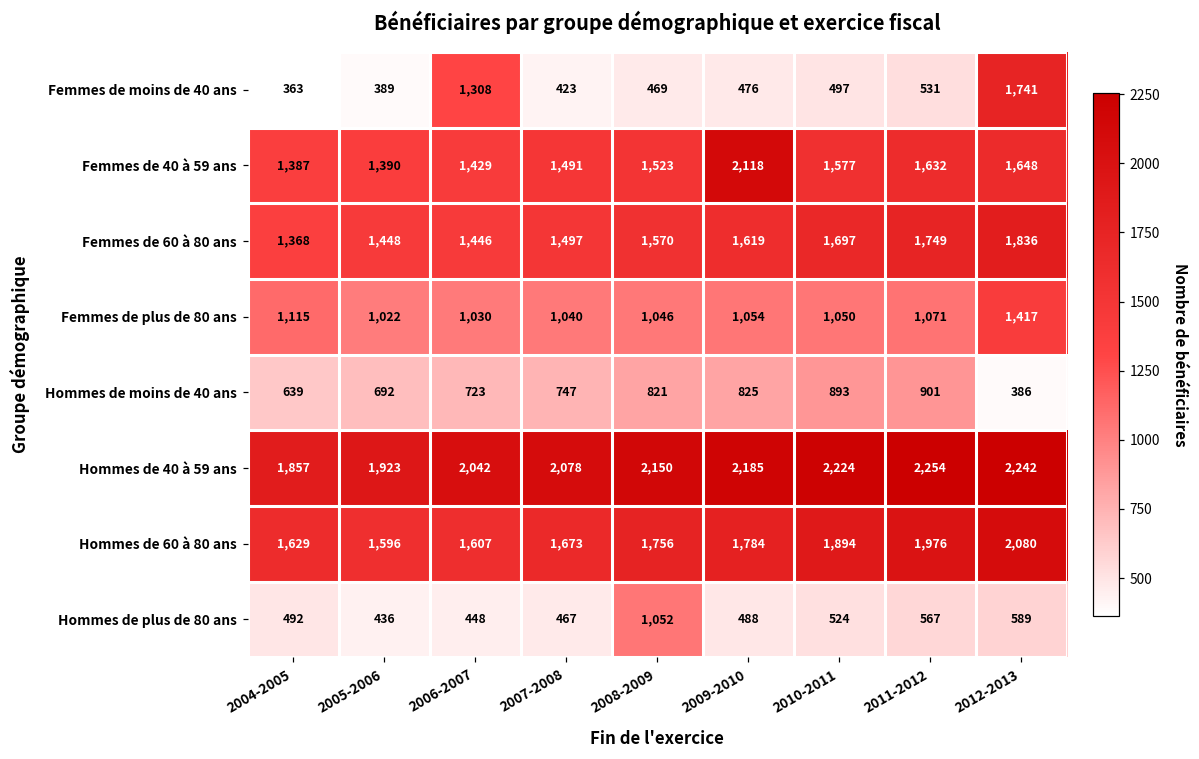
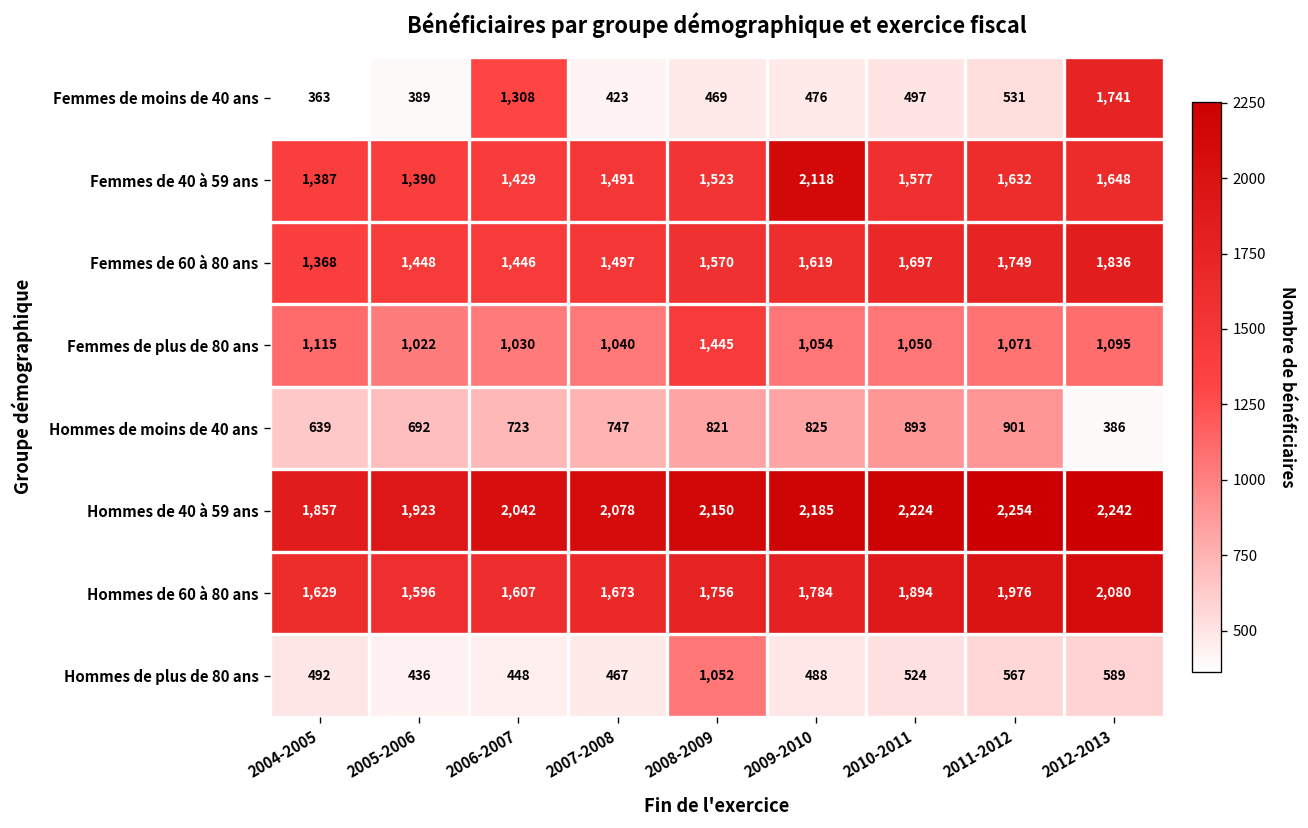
  {
    "Femmes de moins de 40 ans": {
      "2004-2005": "363",
      "2005-2006": "389",
      "2006-2007": "1,308",
      "2007-2008": "423",
      "2008-2009": "469",
      "2009-2010": "476",
      "2010-2011": "497",
      "2011-2012": "531",
      "2012-2013": "1,741"
    },
    "Femmes de 40 à 59 ans": {
      "2004-2005": "1,387",
      "2005-2006": "1,390",
      "2006-2007": "1,429",
      "2007-2008": "1,491",
      "2008-2009": "1,523",
      "2009-2010": "2,118",
      "2010-2011": "1,577",
      "2011-2012": "1,632",
      "2012-2013": "1,648"
    },
    "Femmes de 60 à 80 ans": {
      "2004-2005": "1,368",
      "2005-2006": "1,448",
      "2006-2007": "1,446",
      "2007-2008": "1,497",
      "2008-2009": "1,570",
      "2009-2010": "1,619",
      "2010-2011": "1,697",
      "2011-2012": "1,749",
      "2012-2013": "1,836"
    },
    "Femmes de plus de 80 ans": {
      "2004-2005": "1,115",
      "2005-2006": "1,022",
      "2006-2007": "1,030",
      "2007-2008": "1,040",
-     "2008-2009": "1,046",
+     "2008-2009": "1,445",
      "2009-2010": "1,054",
      "2010-2011": "1,050",
      "2011-2012": "1,071",
-     "2012-2013": "1,417"
+     "2012-2013": "1,095"
    },
    "Hommes de moins de 40 ans": {
      "2004-2005": "639",
      "2005-2006": "692",
      "2006-2007": "723",
      "2007-2008": "747",
      "2008-2009": "821",
      "2009-2010": "825",
      "2010-2011": "893",
      "2011-2012": "901",
      "2012-2013": "386"
    },
    "Hommes de 40 à 59 ans": {
      "2004-2005": "1,857",
      "2005-2006": "1,923",
      "2006-2007": "2,042",
      "2007-2008": "2,078",
      "2008-2009": "2,150",
      "2009-2010": "2,185",
      "2010-2011": "2,224",
      "2011-2012": "2,254",
      "2012-2013": "2,242"
    },
    "Hommes de 60 à 80 ans": {
      "2004-2005": "1,629",
      "2005-2006": "1,596",
      "2006-2007": "1,607",
      "2007-2008": "1,673",
      "2008-2009": "1,756",
      "2009-2010": "1,784",
      "2010-2011": "1,894",
      "2011-2012": "1,976",
      "2012-2013": "2,080"
    },
    "Hommes de plus de 80 ans": {
      "2004-2005": "492",
      "2005-2006": "436",
      "2006-2007": "448",
      "2007-2008": "467",
      "2008-2009": "1,052",
      "2009-2010": "488",
      "2010-2011": "524",
      "2011-2012": "567",
      "2012-2013": "589"
    }
  }
